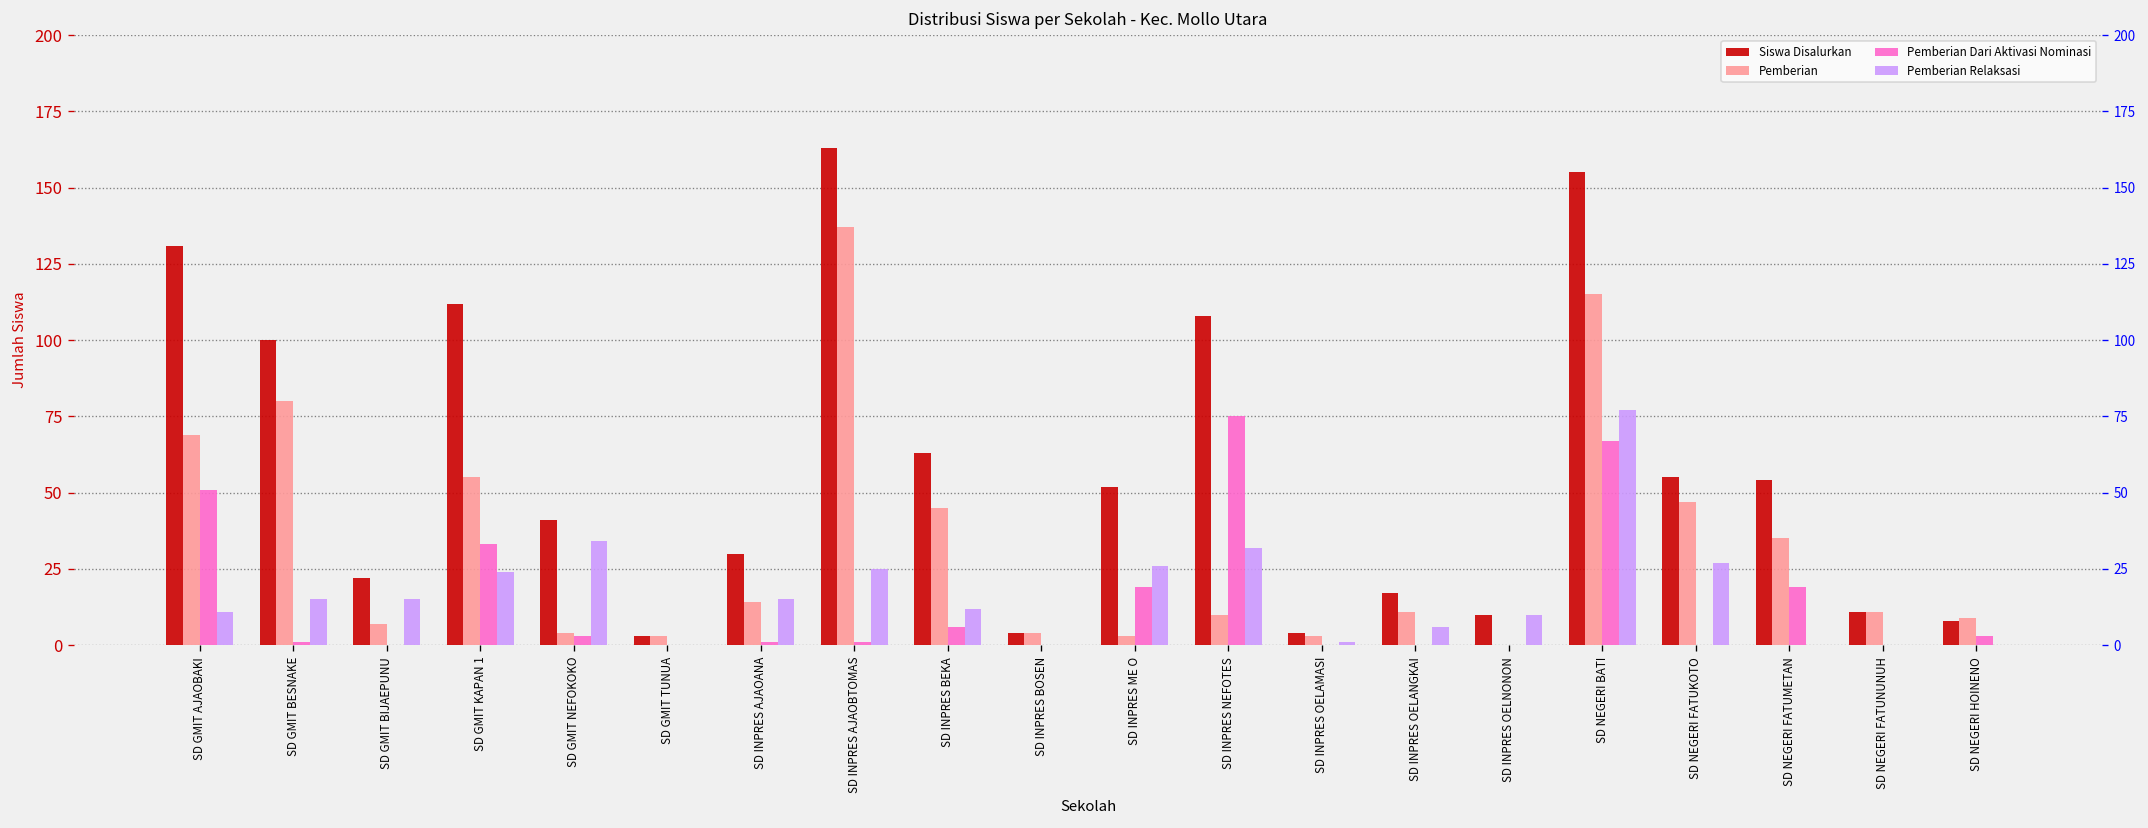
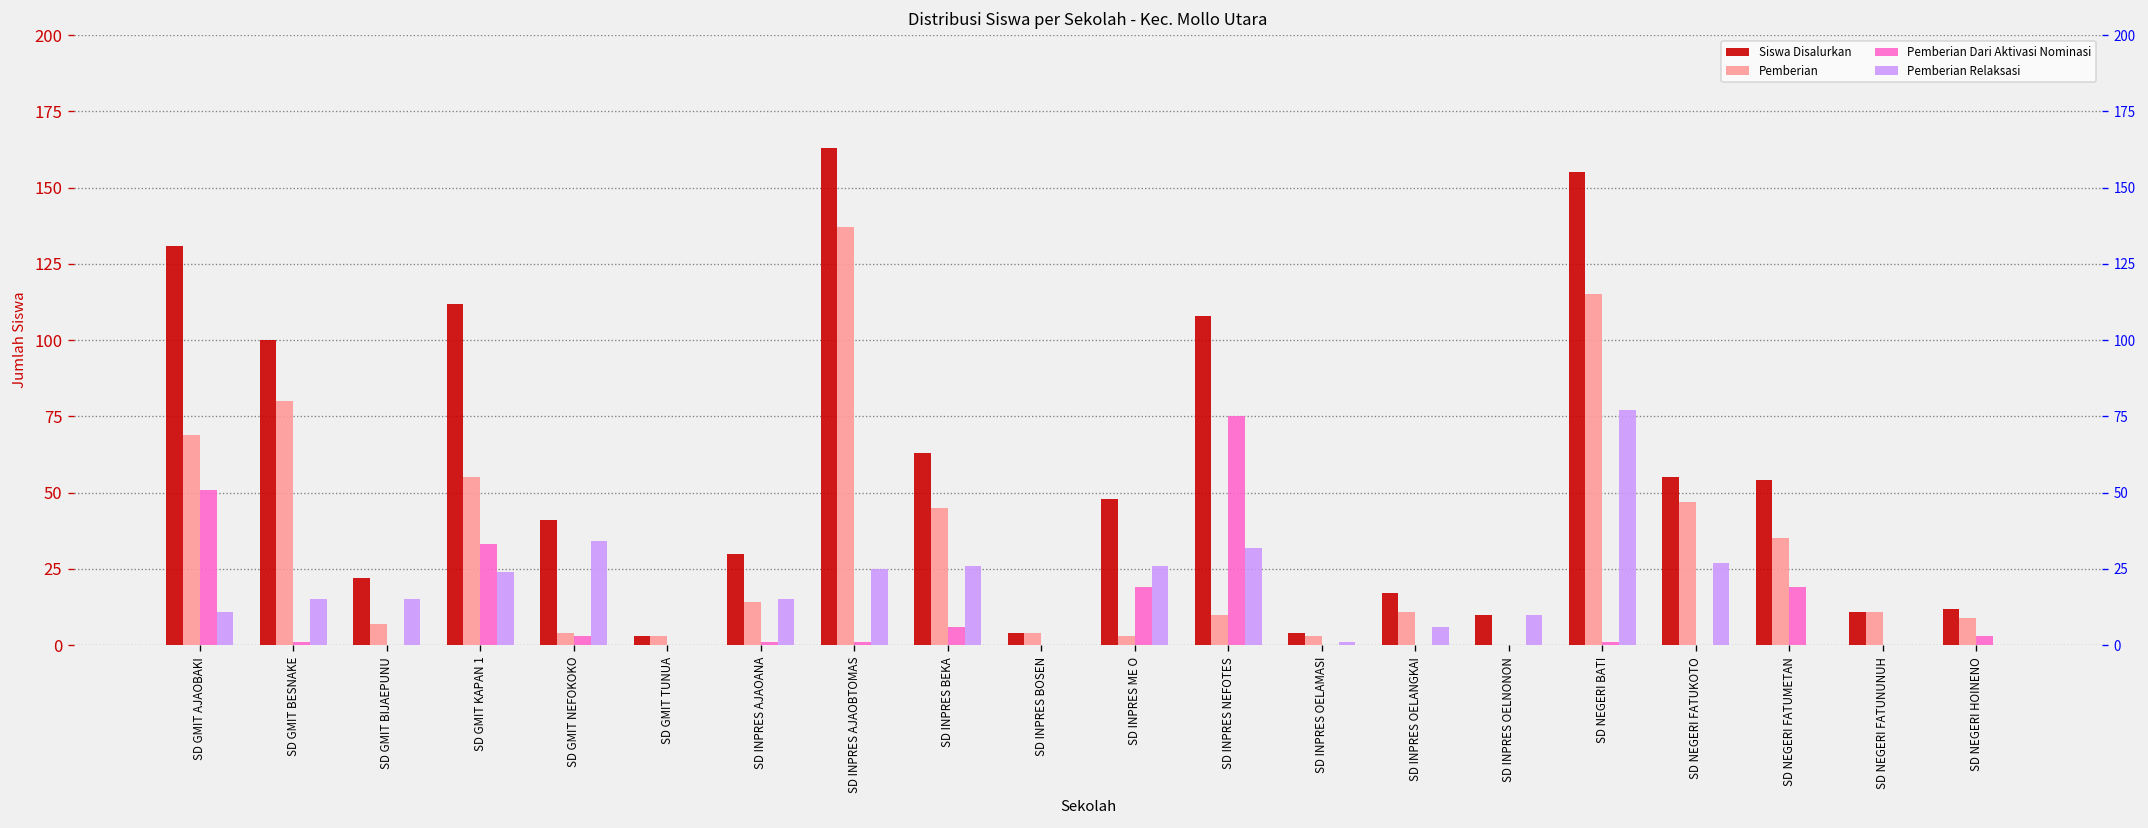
  {
    "Siswa Disalurkan": {
      "SD GMIT AJAOBAKI": 131,
      "SD GMIT BESNAKE": 100,
      "SD GMIT BIJAEPUNU": 22,
      "SD GMIT KAPAN 1": 112,
      "SD GMIT NEFOKOKO": 41,
      "SD GMIT TUNUA": 3,
      "SD INPRES AJAOANA": 30,
      "SD INPRES AJAOBTOMAS": 163,
      "SD INPRES BEKA": 63,
      "SD INPRES BOSEN": 4,
-     "SD INPRES ME O": 52,
+     "SD INPRES ME O": 48,
      "SD INPRES NEFOTES": 108,
      "SD INPRES OELAMASI": 4,
      "SD INPRES OELANGKAI": 17,
      "SD INPRES OELNONON": 10,
      "SD NEGERI BATI": 155,
      "SD NEGERI FATUKOTO": 55,
      "SD NEGERI FATUMETAN": 54,
      "SD NEGERI FATUNUNUH": 11,
-     "SD NEGERI HOINENO": 8
+     "SD NEGERI HOINENO": 12
    },
    "Pemberian": {
      "SD GMIT AJAOBAKI": 69,
      "SD GMIT BESNAKE": 80,
      "SD GMIT BIJAEPUNU": 7,
      "SD GMIT KAPAN 1": 55,
      "SD GMIT NEFOKOKO": 4,
      "SD GMIT TUNUA": 3,
      "SD INPRES AJAOANA": 14,
      "SD INPRES AJAOBTOMAS": 137,
      "SD INPRES BEKA": 45,
      "SD INPRES BOSEN": 4,
      "SD INPRES ME O": 3,
      "SD INPRES NEFOTES": 10,
      "SD INPRES OELAMASI": 3,
      "SD INPRES OELANGKAI": 11,
      "SD INPRES OELNONON": 0,
      "SD NEGERI BATI": 115,
      "SD NEGERI FATUKOTO": 47,
      "SD NEGERI FATUMETAN": 35,
      "SD NEGERI FATUNUNUH": 11,
      "SD NEGERI HOINENO": 9
    },
    "Pemberian Dari Aktivasi Nominasi": {
      "SD GMIT AJAOBAKI": 51,
      "SD GMIT BESNAKE": 1,
      "SD GMIT BIJAEPUNU": 0,
      "SD GMIT KAPAN 1": 33,
      "SD GMIT NEFOKOKO": 3,
      "SD GMIT TUNUA": 0,
      "SD INPRES AJAOANA": 1,
      "SD INPRES AJAOBTOMAS": 1,
      "SD INPRES BEKA": 6,
      "SD INPRES BOSEN": 0,
      "SD INPRES ME O": 19,
      "SD INPRES NEFOTES": 75,
      "SD INPRES OELAMASI": 0,
      "SD INPRES OELANGKAI": 0,
      "SD INPRES OELNONON": 0,
-     "SD NEGERI BATI": 67,
+     "SD NEGERI BATI": 1,
      "SD NEGERI FATUKOTO": 0,
      "SD NEGERI FATUMETAN": 19,
      "SD NEGERI FATUNUNUH": 0,
      "SD NEGERI HOINENO": 3
    },
    "Pemberian Relaksasi": {
      "SD GMIT AJAOBAKI": 11,
      "SD GMIT BESNAKE": 15,
      "SD GMIT BIJAEPUNU": 15,
      "SD GMIT KAPAN 1": 24,
      "SD GMIT NEFOKOKO": 34,
      "SD GMIT TUNUA": 0,
      "SD INPRES AJAOANA": 15,
      "SD INPRES AJAOBTOMAS": 25,
-     "SD INPRES BEKA": 12,
+     "SD INPRES BEKA": 26,
      "SD INPRES BOSEN": 0,
      "SD INPRES ME O": 26,
      "SD INPRES NEFOTES": 32,
      "SD INPRES OELAMASI": 1,
      "SD INPRES OELANGKAI": 6,
      "SD INPRES OELNONON": 10,
      "SD NEGERI BATI": 77,
      "SD NEGERI FATUKOTO": 27,
      "SD NEGERI FATUMETAN": 0,
      "SD NEGERI FATUNUNUH": 0,
      "SD NEGERI HOINENO": 0
    }
  }
